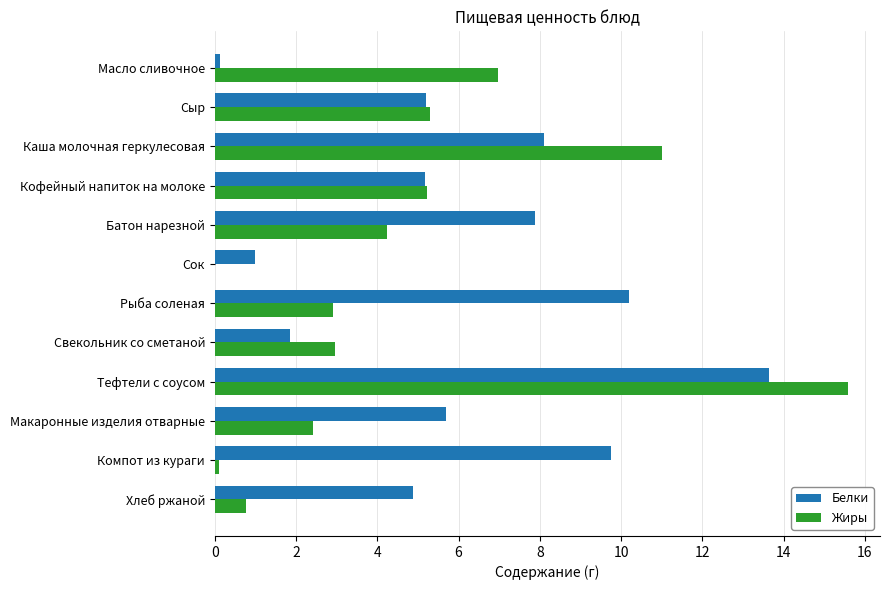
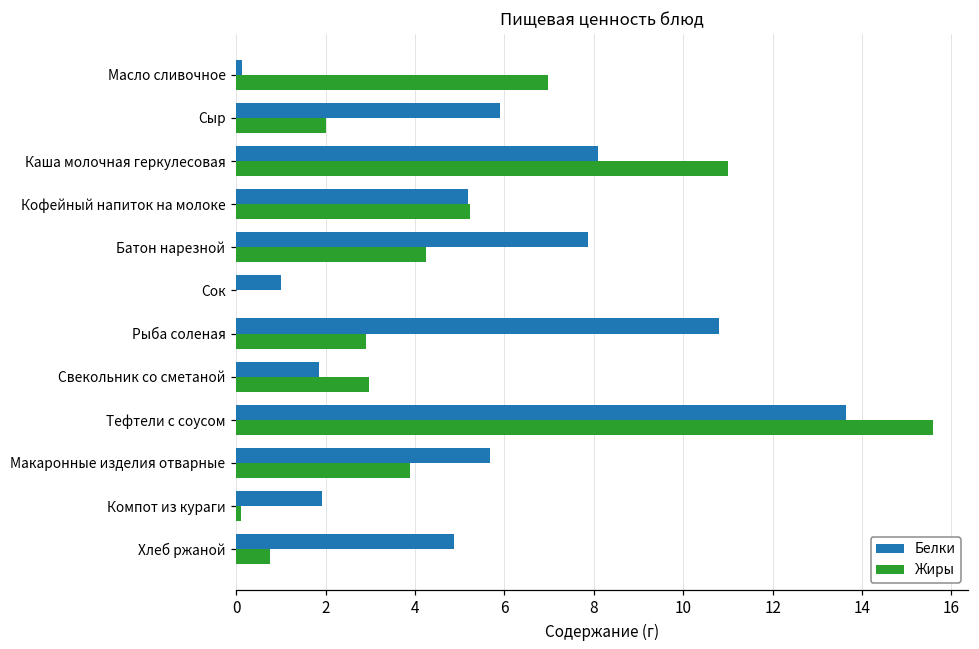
  {
    "Белки": {
      "Масло сливочное": 0.1,
-     "Сыр": 5.2,
+     "Сыр": 5.9,
      "Каша молочная геркулесовая": 8.1,
      "Кофейный напиток на молоке": 5.2,
      "Батон нарезной": 7.9,
      "Сок": 1.0,
-     "Рыба соленая": 10.2,
+     "Рыба соленая": 10.8,
      "Свекольник со сметаной": 1.9,
      "Тефтели с соусом": 13.7,
      "Макаронные изделия отварные": 5.7,
-     "Компот из кураги": 9.7,
+     "Компот из кураги": 1.9,
      "Хлеб ржаной": 4.9
    },
    "Жиры": {
      "Масло сливочное": 7.0,
-     "Сыр": 5.3,
+     "Сыр": 2.0,
      "Каша молочная геркулесовая": 11.0,
      "Кофейный напиток на молоке": 5.2,
      "Батон нарезной": 4.3,
      "Сок": 0.0,
      "Рыба соленая": 2.9,
      "Свекольник со сметаной": 3.0,
      "Тефтели с соусом": 15.6,
-     "Макаронные изделия отварные": 2.4,
+     "Макаронные изделия отварные": 3.9,
      "Компот из кураги": 0.1,
      "Хлеб ржаной": 0.8
    }
  }
